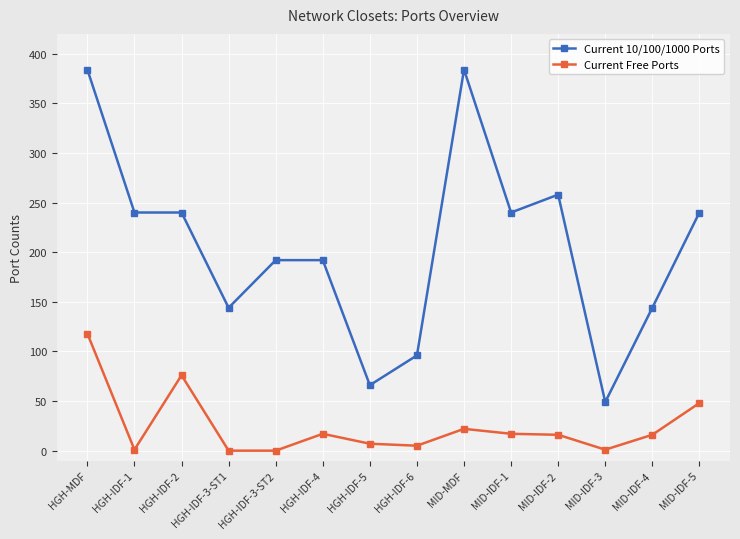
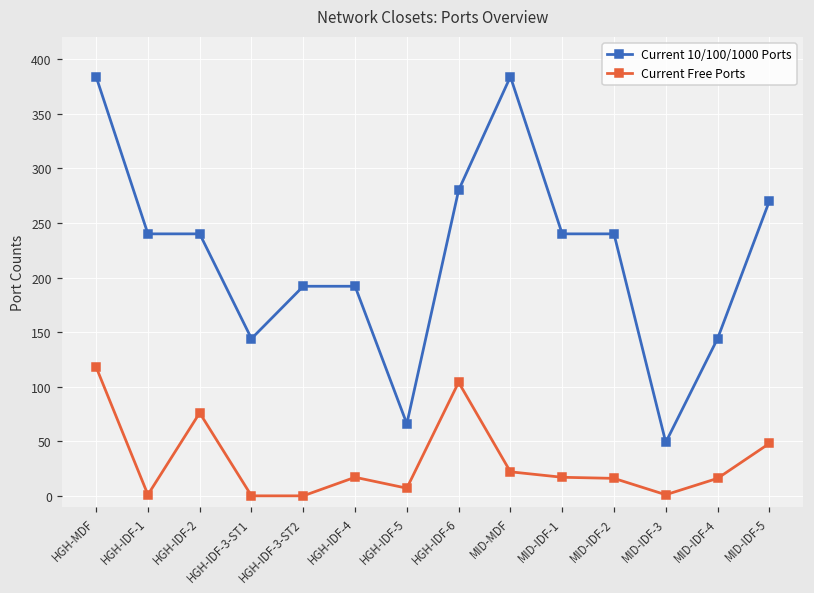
  {
    "Current 10/100/1000 Ports": {
      "HGH-MDF": 380,
      "HGH-IDF-1": 240,
      "HGH-IDF-2": 240,
      "HGH-IDF-3-ST1": 140,
      "HGH-IDF-3-ST2": 190,
      "HGH-IDF-4": 190,
      "HGH-IDF-5": 70,
-     "HGH-IDF-6": 100,
+     "HGH-IDF-6": 280,
      "MID-MDF": 380,
      "MID-IDF-1": 240,
-     "MID-IDF-2": 260,
+     "MID-IDF-2": 240,
      "MID-IDF-3": 50,
      "MID-IDF-4": 140,
-     "MID-IDF-5": 240
+     "MID-IDF-5": 270
    },
    "Current Free Ports": {
      "HGH-MDF": 120,
      "HGH-IDF-1": 0,
      "HGH-IDF-2": 80,
      "HGH-IDF-3-ST1": 0,
      "HGH-IDF-3-ST2": 0,
      "HGH-IDF-4": 20,
      "HGH-IDF-5": 10,
-     "HGH-IDF-6": 10,
+     "HGH-IDF-6": 100,
      "MID-MDF": 20,
      "MID-IDF-1": 20,
      "MID-IDF-2": 20,
      "MID-IDF-3": 0,
      "MID-IDF-4": 20,
      "MID-IDF-5": 50
    }
  }
